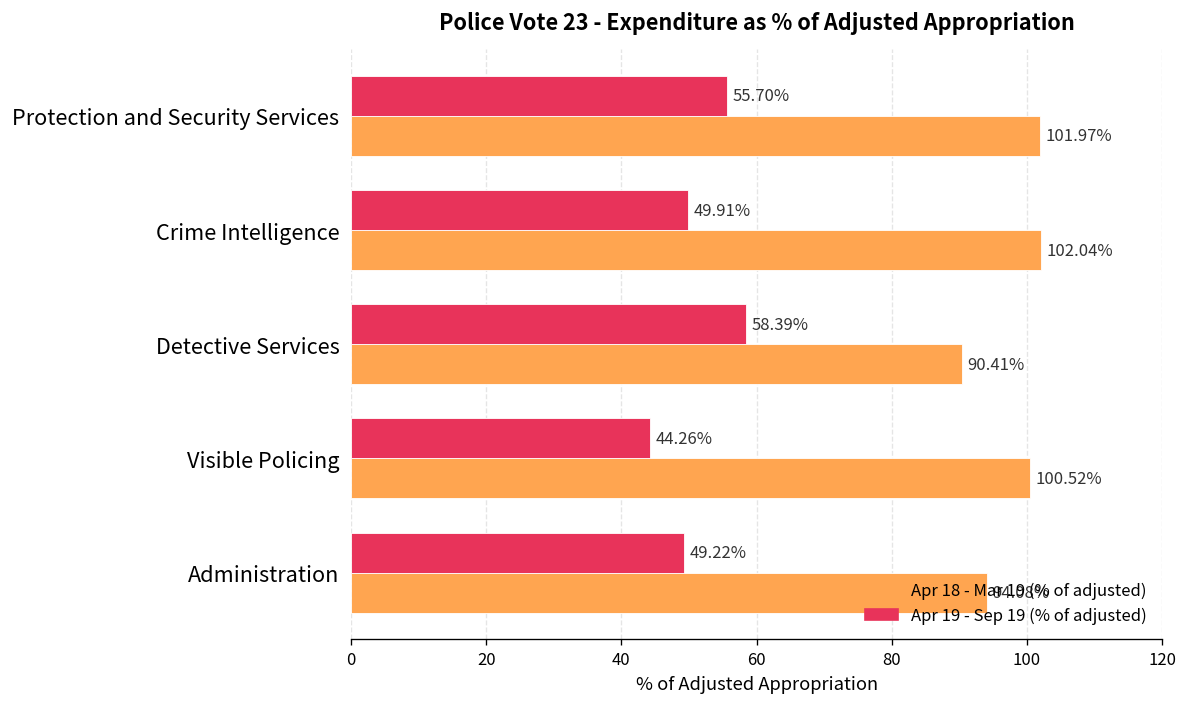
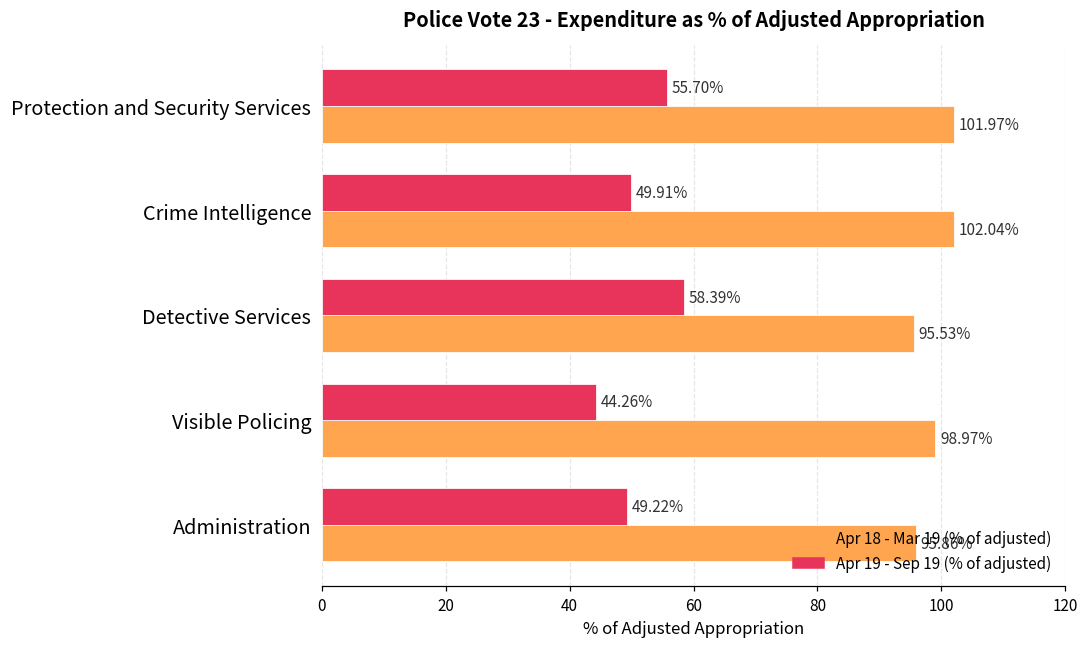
  {
    "Apr 18 - Mar 19 (% of adjusted)": {
      "Protection and Security Services": "101.97%",
      "Crime Intelligence": "102.04%",
-     "Detective Services": "90.41%",
-     "Visible Policing": "100.52%",
-     "Administration": "94.08%"
+     "Detective Services": "95.53%",
+     "Visible Policing": "98.97%",
+     "Administration": "95.86%"
    },
    "Apr 19 - Sep 19 (% of adjusted)": {
      "Protection and Security Services": "55.70%",
      "Crime Intelligence": "49.91%",
      "Detective Services": "58.39%",
      "Visible Policing": "44.26%",
      "Administration": "49.22%"
    }
  }
